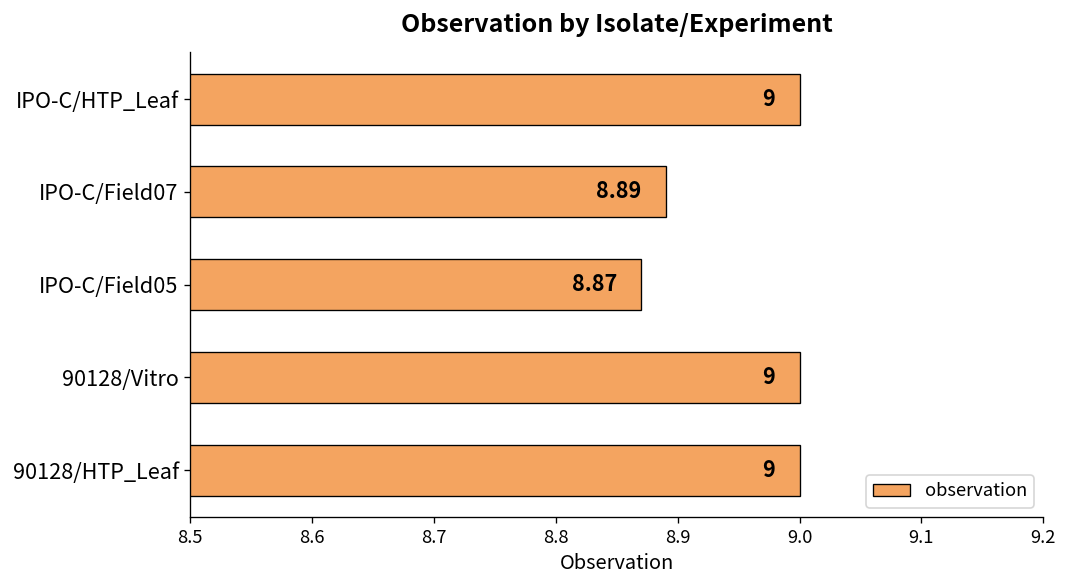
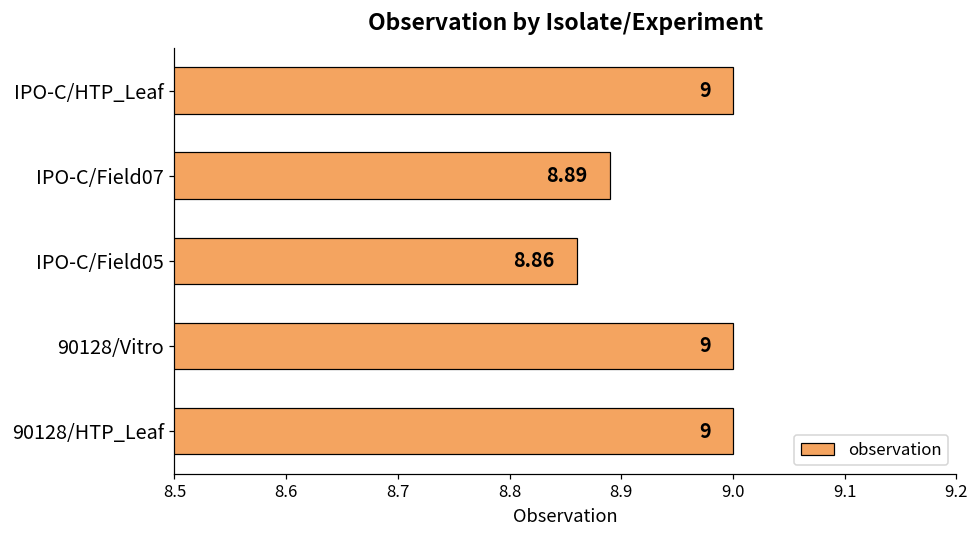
  {
    "IPO-C/HTP_Leaf": 9,
    "IPO-C/Field07": 8.89,
-   "IPO-C/Field05": 8.87,
+   "IPO-C/Field05": 8.86,
    "90128/Vitro": 9,
    "90128/HTP_Leaf": 9
  }
